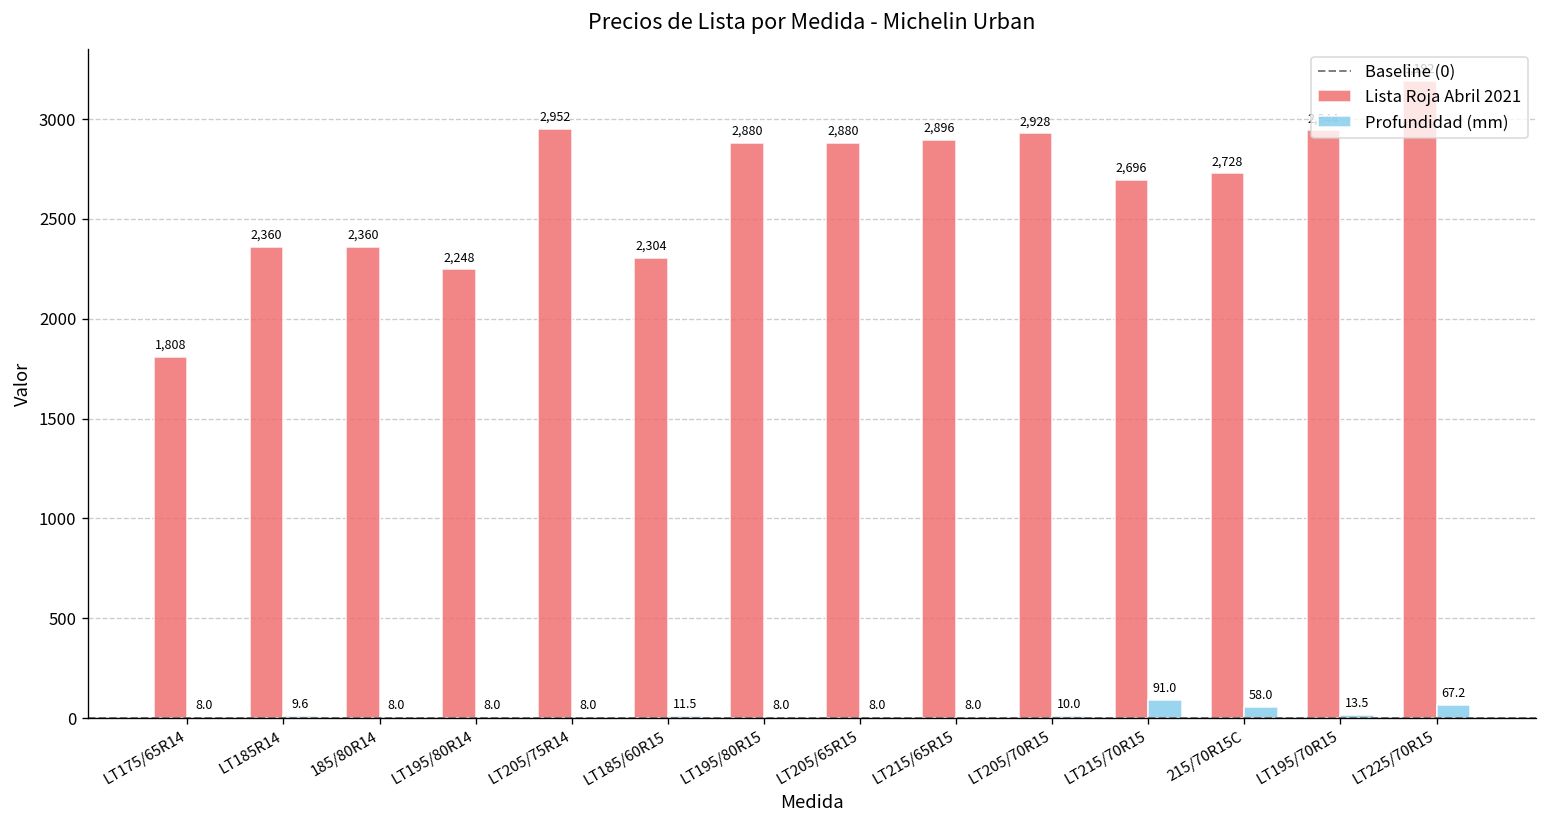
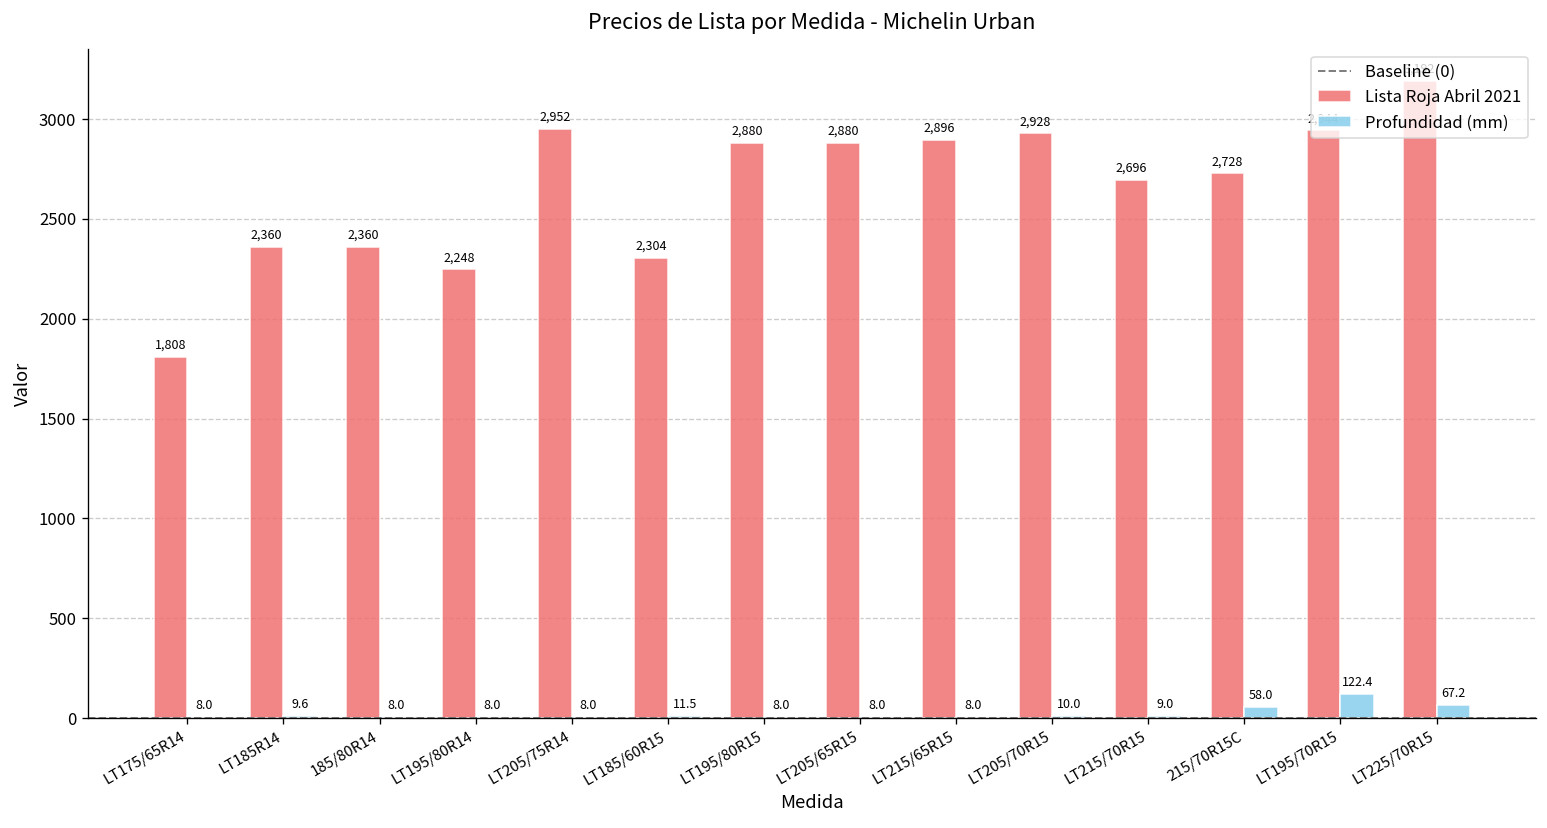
  {
    "Lista Roja Abril 2021": {
      "LT175/65R14": "1,808",
      "LT185R14": "2,360",
      "185/80R14": "2,360",
      "LT195/80R14": "2,248",
      "LT205/75R14": "2,952",
      "LT185/60R15": "2,304",
      "LT195/80R15": "2,880",
      "LT205/65R15": "2,880",
      "LT215/65R15": "2,896",
      "LT205/70R15": "2,928",
      "LT215/70R15": "2,696",
      "215/70R15C": "2,728"
    },
    "Profundidad (mm)": {
      "LT175/65R14": "8.0",
      "LT185R14": "9.6",
      "185/80R14": "8.0",
      "LT195/80R14": "8.0",
      "LT205/75R14": "8.0",
      "LT185/60R15": "11.5",
      "LT195/80R15": "8.0",
      "LT205/65R15": "8.0",
      "LT215/65R15": "8.0",
      "LT205/70R15": "10.0",
-     "LT215/70R15": "91.0",
+     "LT215/70R15": "9.0",
      "215/70R15C": "58.0",
-     "LT195/70R15": "13.5",
+     "LT195/70R15": "122.4",
      "LT225/70R15": "67.2"
    }
  }
